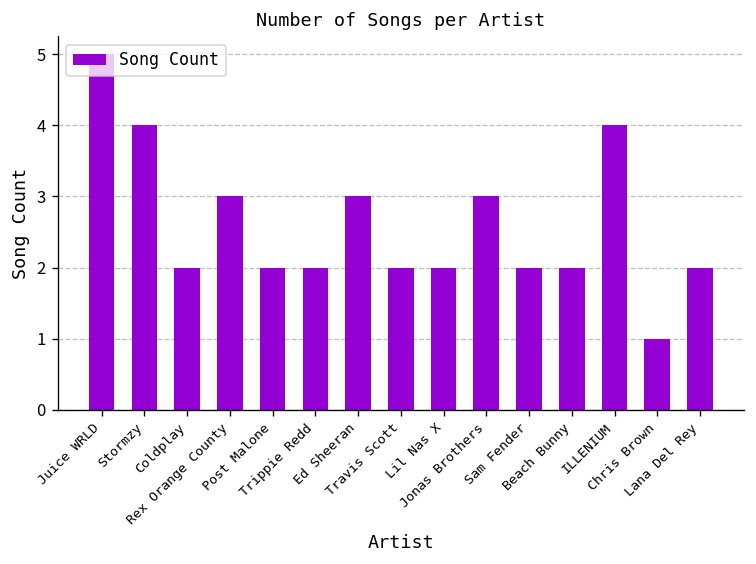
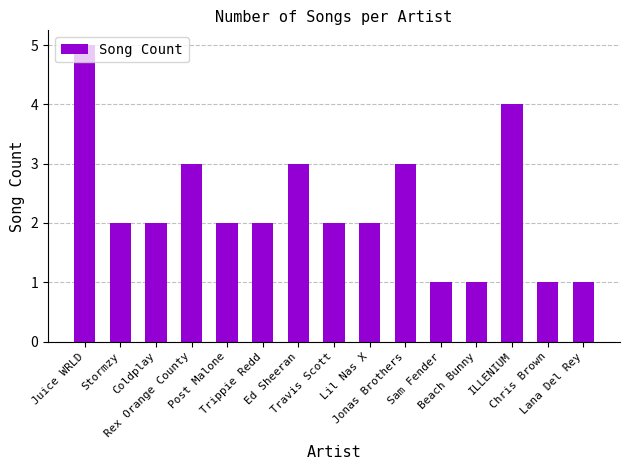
  {
-   "Stormzy": 4,
+   "Stormzy": 2,
    "Coldplay": 2,
    "Rex Orange County": 3,
    "Post Malone": 2,
    "Trippie Redd": 2,
    "Ed Sheeran": 3,
    "Travis Scott": 2,
    "Lil Nas X": 2,
    "Jonas Brothers": 3,
-   "Sam Fender": 2,
-   "Beach Bunny": 2,
+   "Sam Fender": 1,
+   "Beach Bunny": 1,
    "ILLENIUM": 4,
    "Chris Brown": 1,
-   "Lana Del Rey": 2
+   "Lana Del Rey": 1
  }
